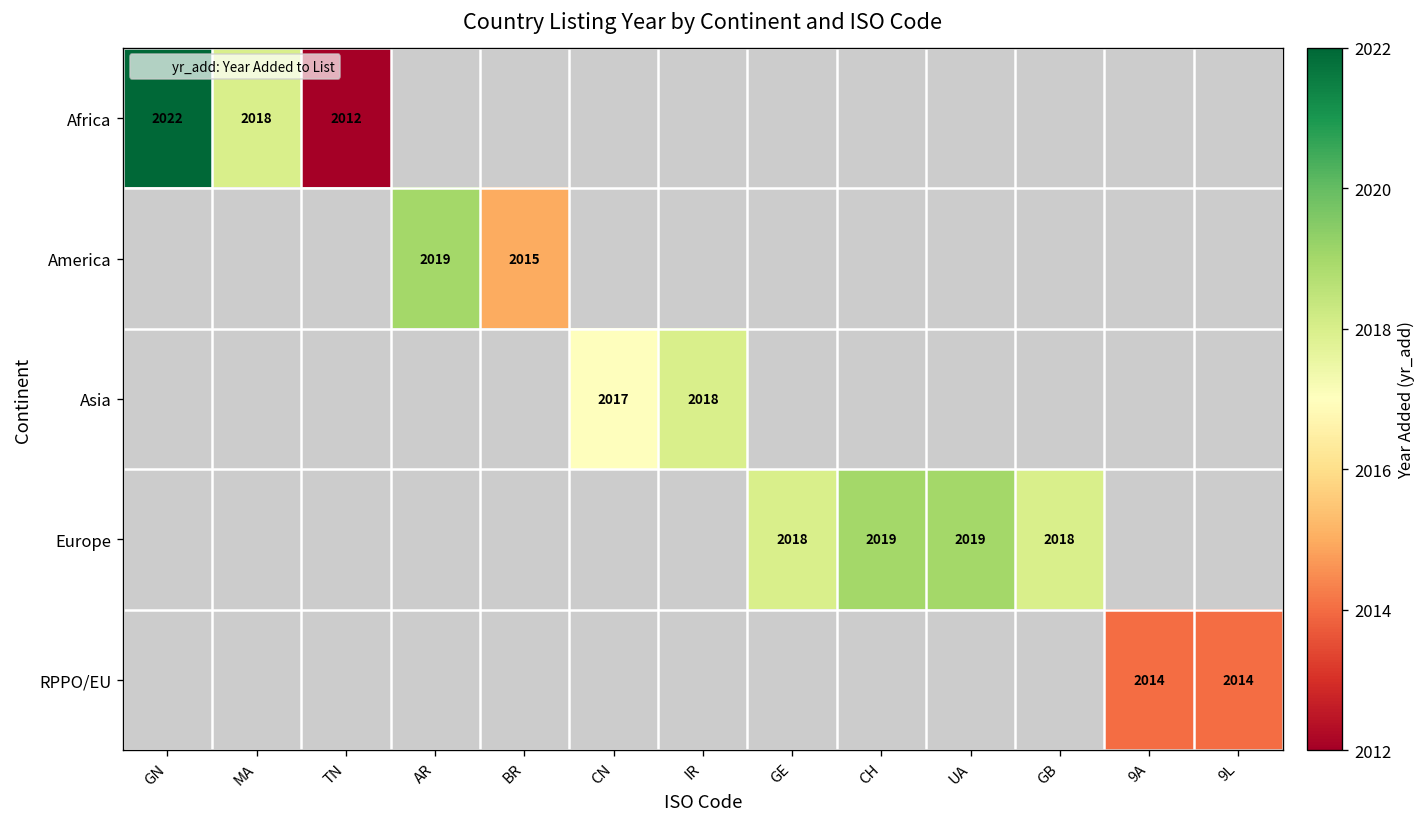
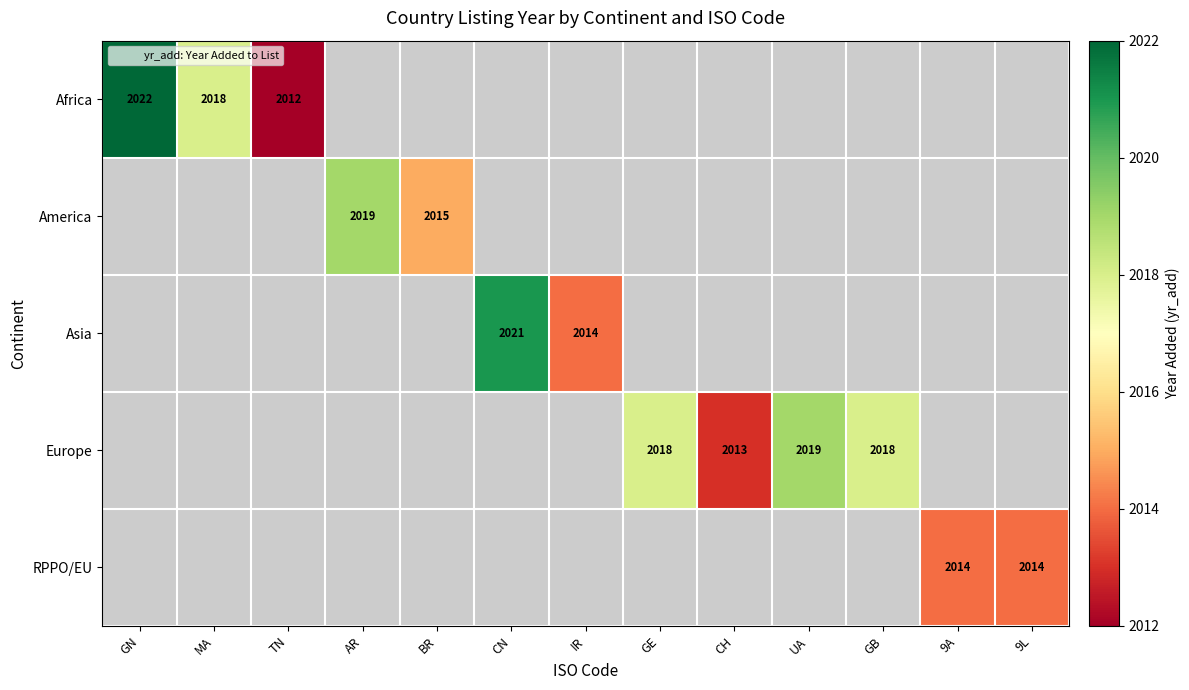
  {
    "Africa": {
      "GN": 2022,
      "MA": 2018,
      "TN": 2012
    },
    "America": {
      "AR": 2019,
      "BR": 2015
    },
    "Asia": {
-     "CN": 2017,
-     "IR": 2018
+     "CN": 2021,
+     "IR": 2014
    },
    "Europe": {
      "GE": 2018,
-     "CH": 2019,
+     "CH": 2013,
      "UA": 2019,
      "GB": 2018
    },
    "RPPO/EU": {
      "9A": 2014,
      "9L": 2014
    }
  }
